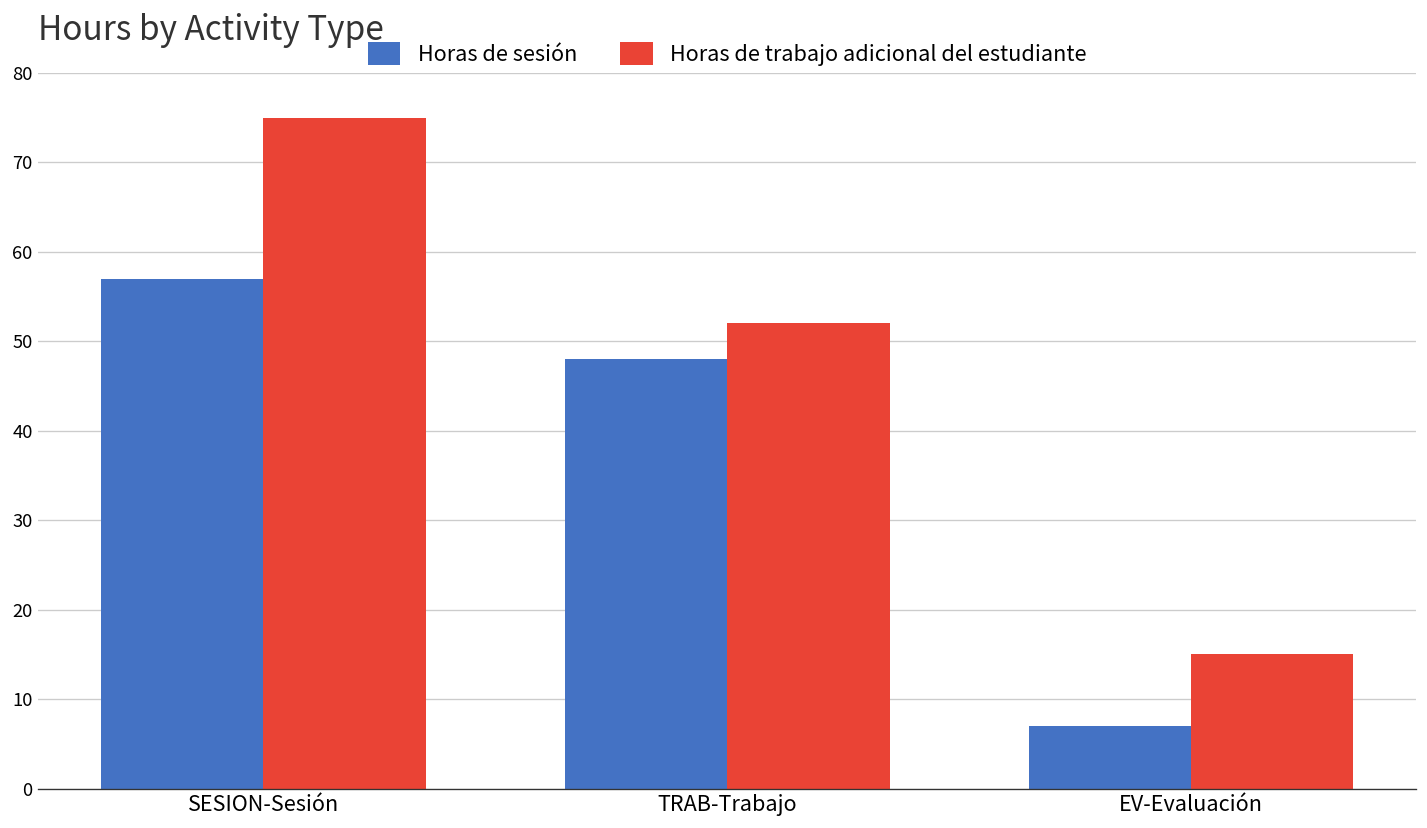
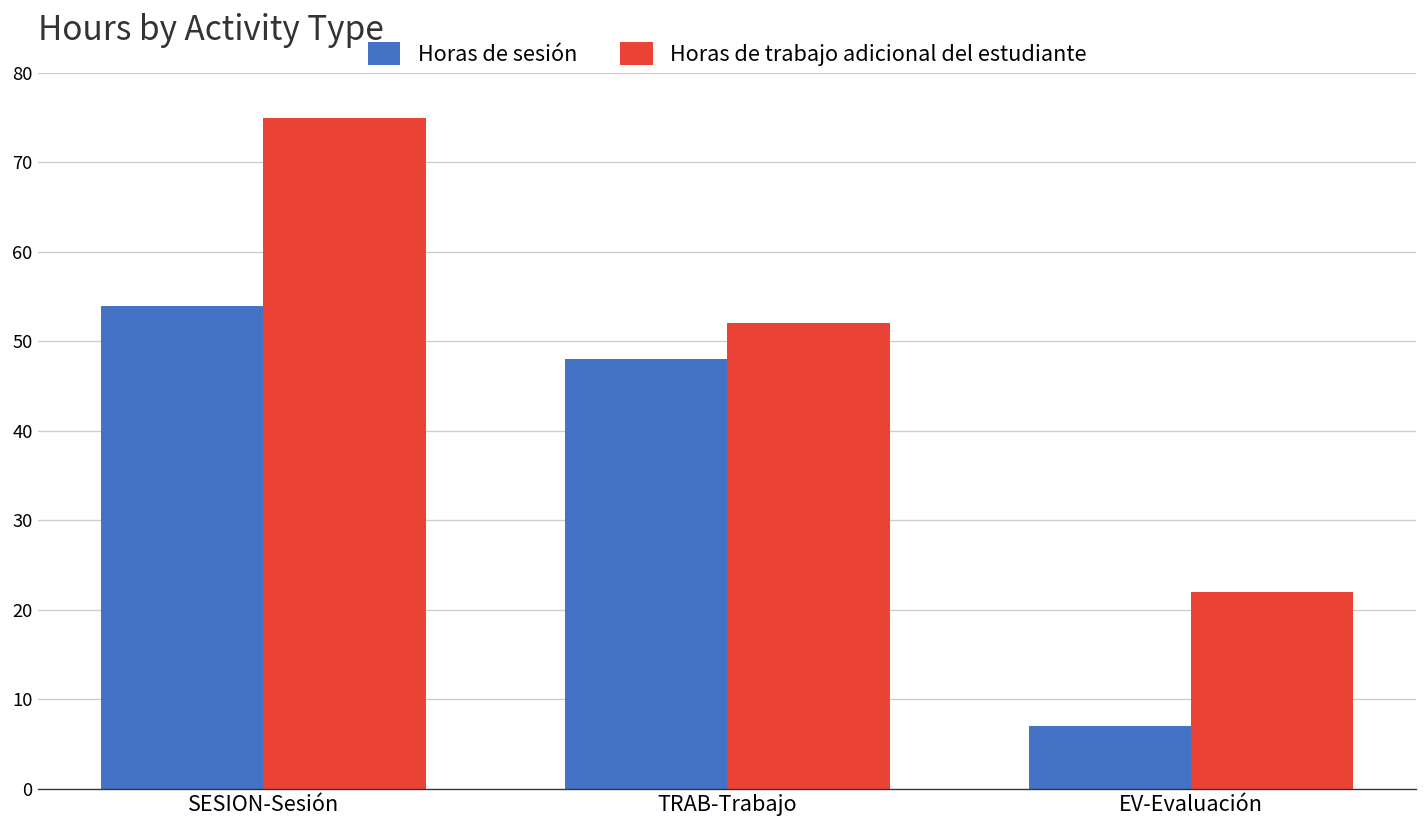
  {
    "Horas de sesión": {
-     "SESION-Sesión": 57,
+     "SESION-Sesión": 54,
      "TRAB-Trabajo": 48,
      "EV-Evaluación": 7
    },
    "Horas de trabajo adicional del estudiante": {
      "SESION-Sesión": 75,
      "TRAB-Trabajo": 52,
-     "EV-Evaluación": 15
+     "EV-Evaluación": 22
    }
  }
